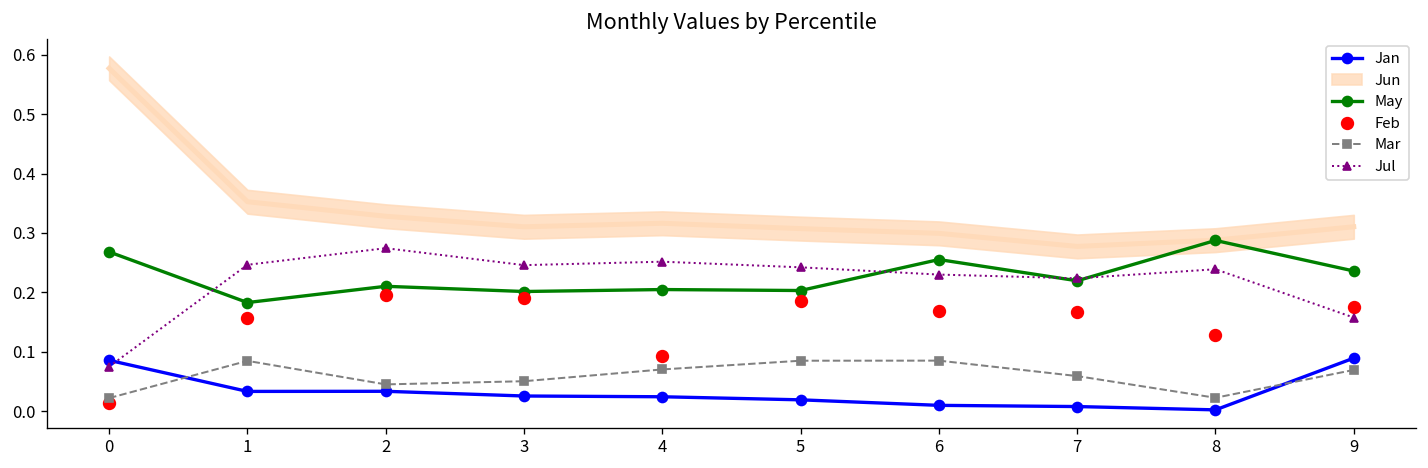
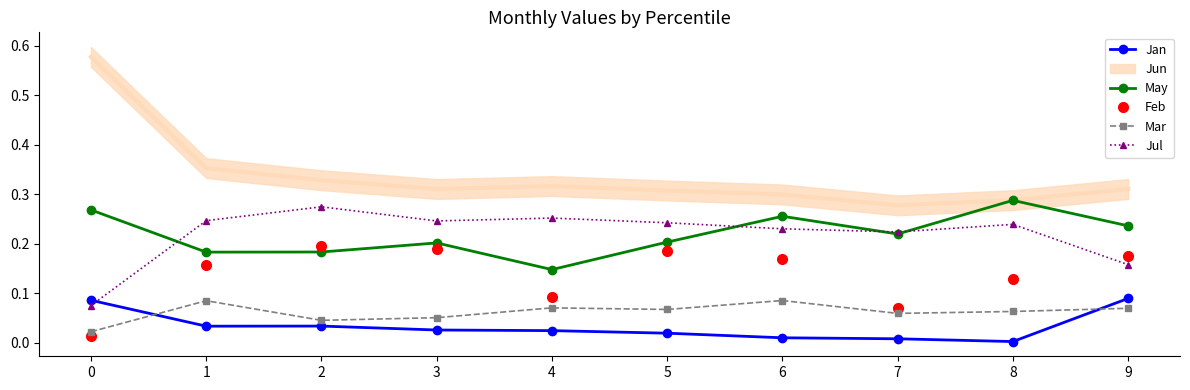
  {
    "Jan": {
      "0": 0.09,
      "1": 0.03,
      "2": 0.03,
      "3": 0.03,
      "4": 0.02,
      "5": 0.02,
      "6": 0.01,
      "7": 0.01,
      "8": 0.00,
      "9": 0.09
    },
    "May": {
      "0": 0.27,
      "1": 0.18,
-     "2": 0.21,
+     "2": 0.18,
      "3": 0.20,
-     "4": 0.20,
+     "4": 0.15,
      "5": 0.20,
      "6": 0.26,
      "9": 0.24
    },
    "Feb": {
      "0": 0.01,
      "1": 0.16,
      "2": 0.20,
      "3": 0.19,
      "4": 0.09,
      "5": 0.19,
      "6": 0.17,
-     "7": 0.17,
+     "7": 0.07,
      "8": 0.13,
      "9": 0.17
    },
    "Mar": {
      "0": 0.02,
      "1": 0.08,
      "2": 0.04,
      "3": 0.05,
      "4": 0.07,
-     "5": 0.08,
+     "5": 0.07,
      "6": 0.08,
      "7": 0.06,
-     "8": 0.02,
+     "8": 0.06,
      "9": 0.07
    },
    "Jul": {
      "0": 0.07,
      "1": 0.25,
      "2": 0.27,
      "3": 0.25,
      "4": 0.25,
      "5": 0.24,
      "6": 0.23,
      "8": 0.24,
      "9": 0.16
    }
  }
